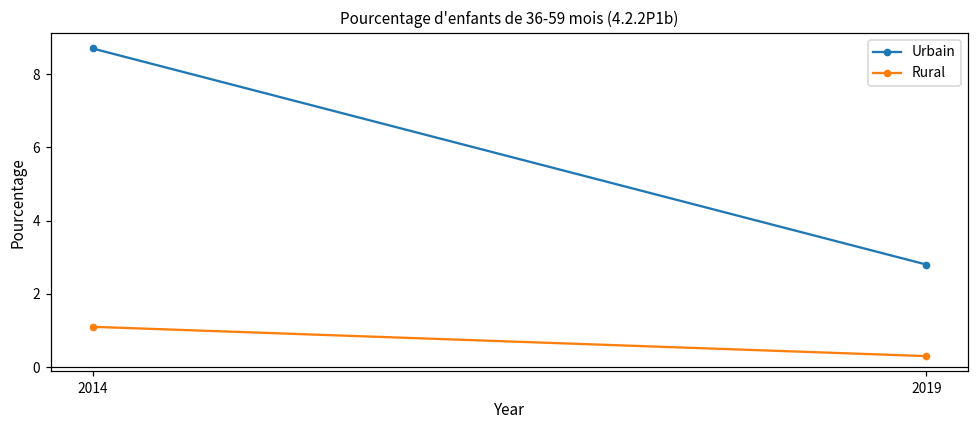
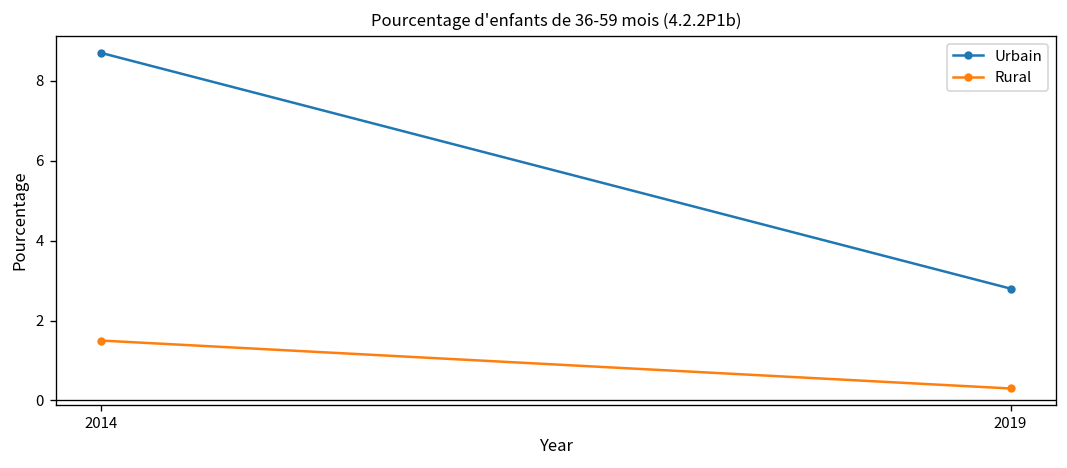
  {
    "Urbain": {
      "2014": 8.7,
      "2019": 2.8
    },
    "Rural": {
-     "2014": 1.1,
+     "2014": 1.5,
      "2019": 0.3
    }
  }
